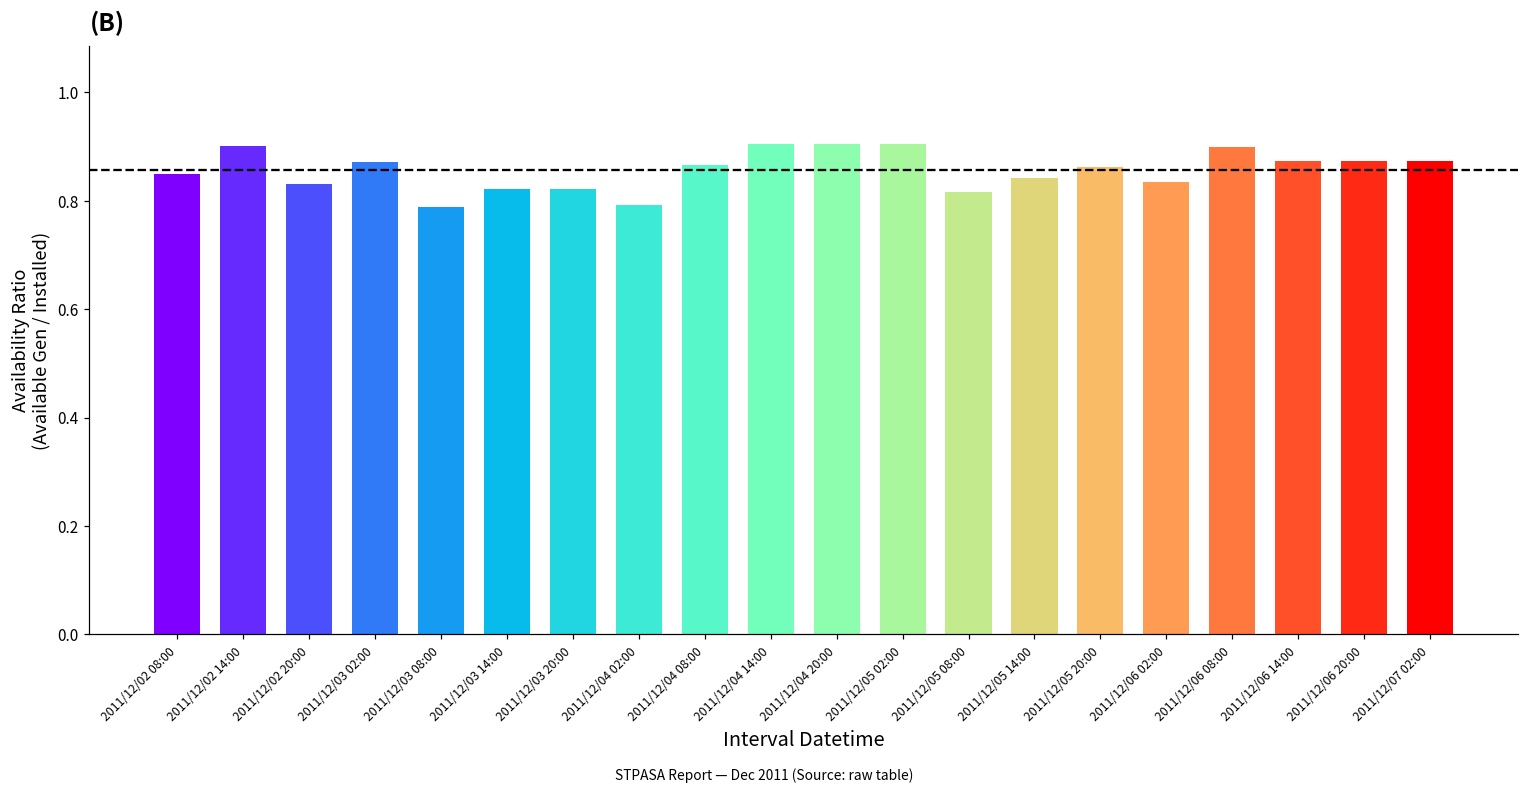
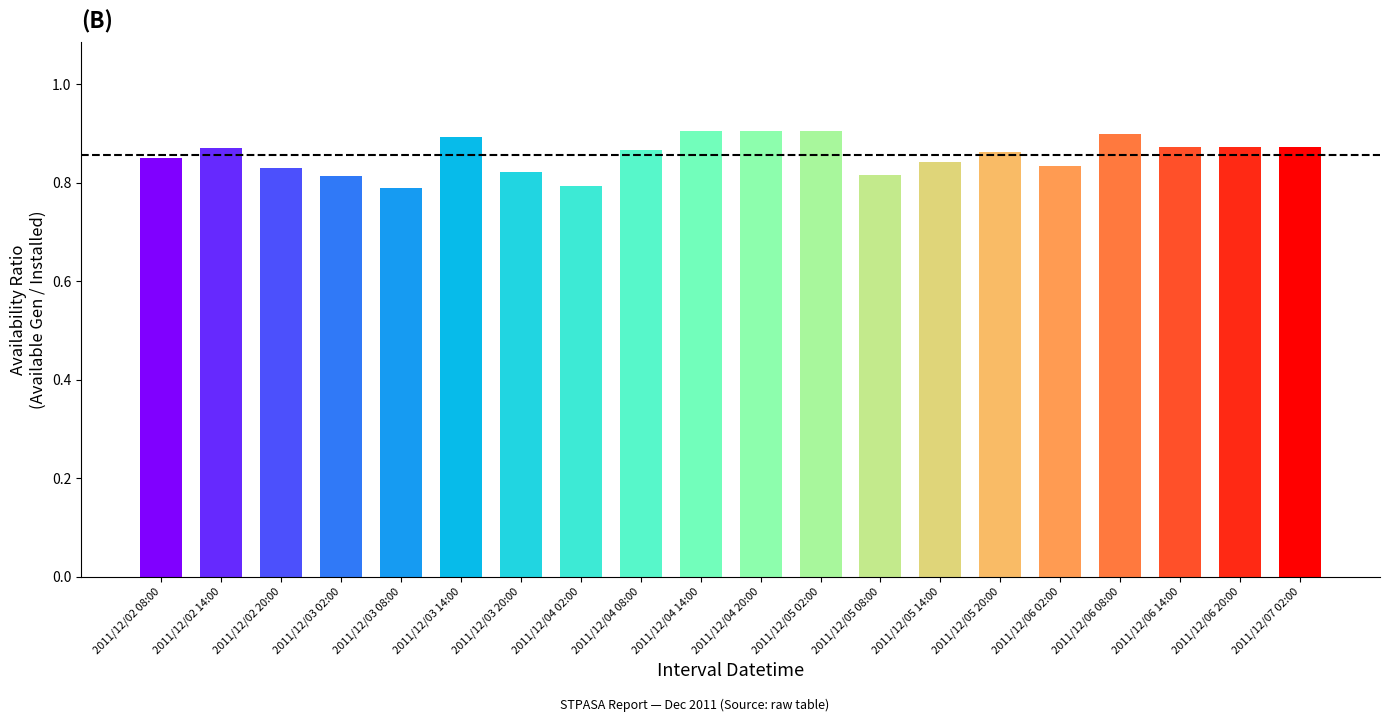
  {
    "2011/12/02 08:00": 0.85,
-   "2011/12/02 14:00": 0.90,
+   "2011/12/02 14:00": 0.87,
    "2011/12/02 20:00": 0.83,
-   "2011/12/03 02:00": 0.87,
+   "2011/12/03 02:00": 0.81,
    "2011/12/03 08:00": 0.79,
-   "2011/12/03 14:00": 0.82,
+   "2011/12/03 14:00": 0.89,
    "2011/12/03 20:00": 0.82,
    "2011/12/04 02:00": 0.79,
    "2011/12/04 08:00": 0.87,
    "2011/12/04 14:00": 0.90,
    "2011/12/04 20:00": 0.90,
    "2011/12/05 02:00": 0.90,
    "2011/12/05 08:00": 0.82,
    "2011/12/05 14:00": 0.84,
    "2011/12/05 20:00": 0.86,
    "2011/12/06 02:00": 0.83,
    "2011/12/06 08:00": 0.90,
    "2011/12/06 14:00": 0.87,
    "2011/12/06 20:00": 0.87,
    "2011/12/07 02:00": 0.87
  }
